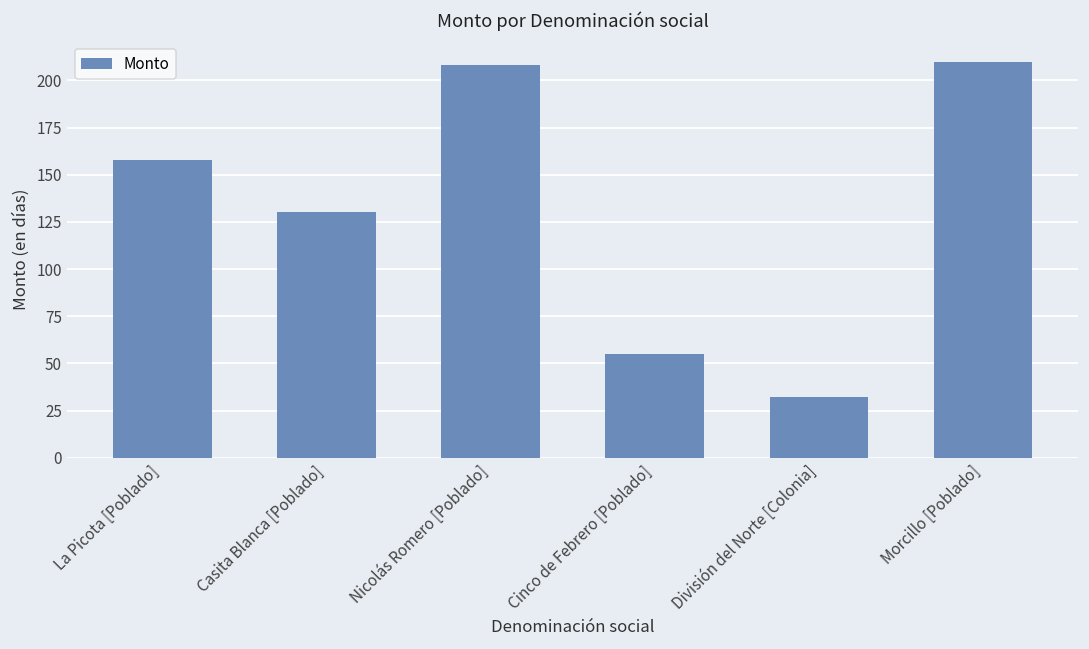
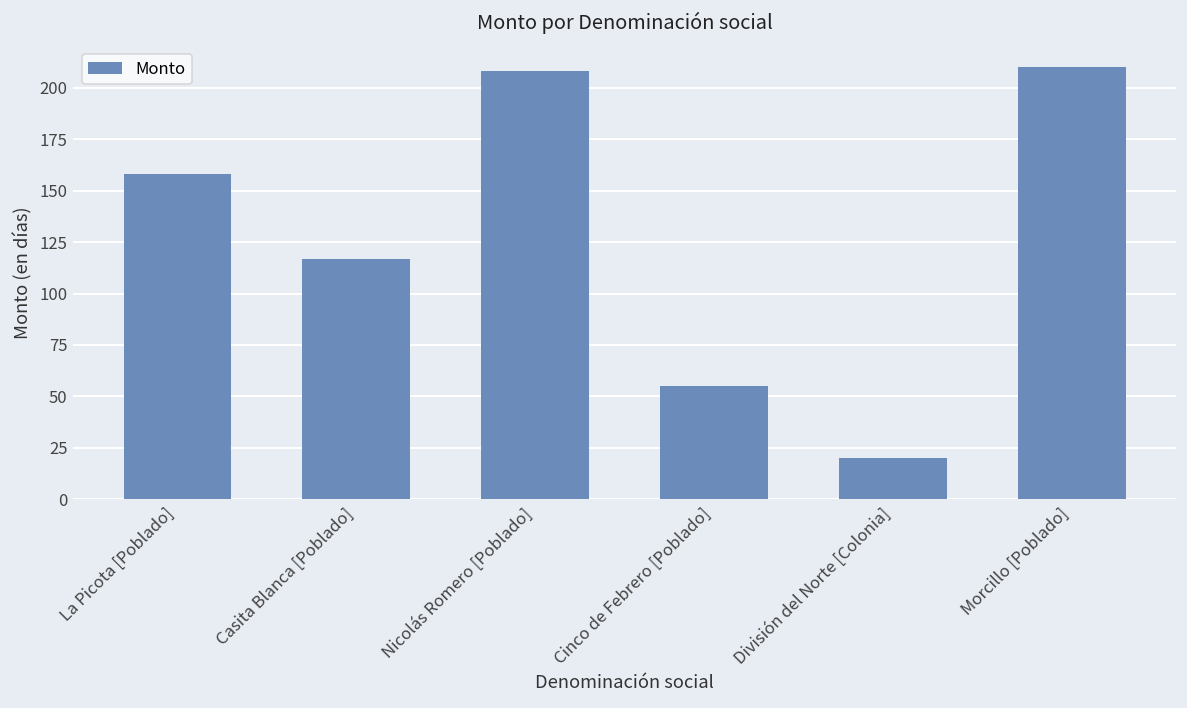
  {
    "La Picota [Poblado]": 158,
-   "Casita Blanca [Poblado]": 130,
+   "Casita Blanca [Poblado]": 117,
    "Nicolás Romero [Poblado]": 208,
    "Cinco de Febrero [Poblado]": 55,
-   "División del Norte [Colonia]": 32,
+   "División del Norte [Colonia]": 20,
    "Morcillo [Poblado]": 210
  }
